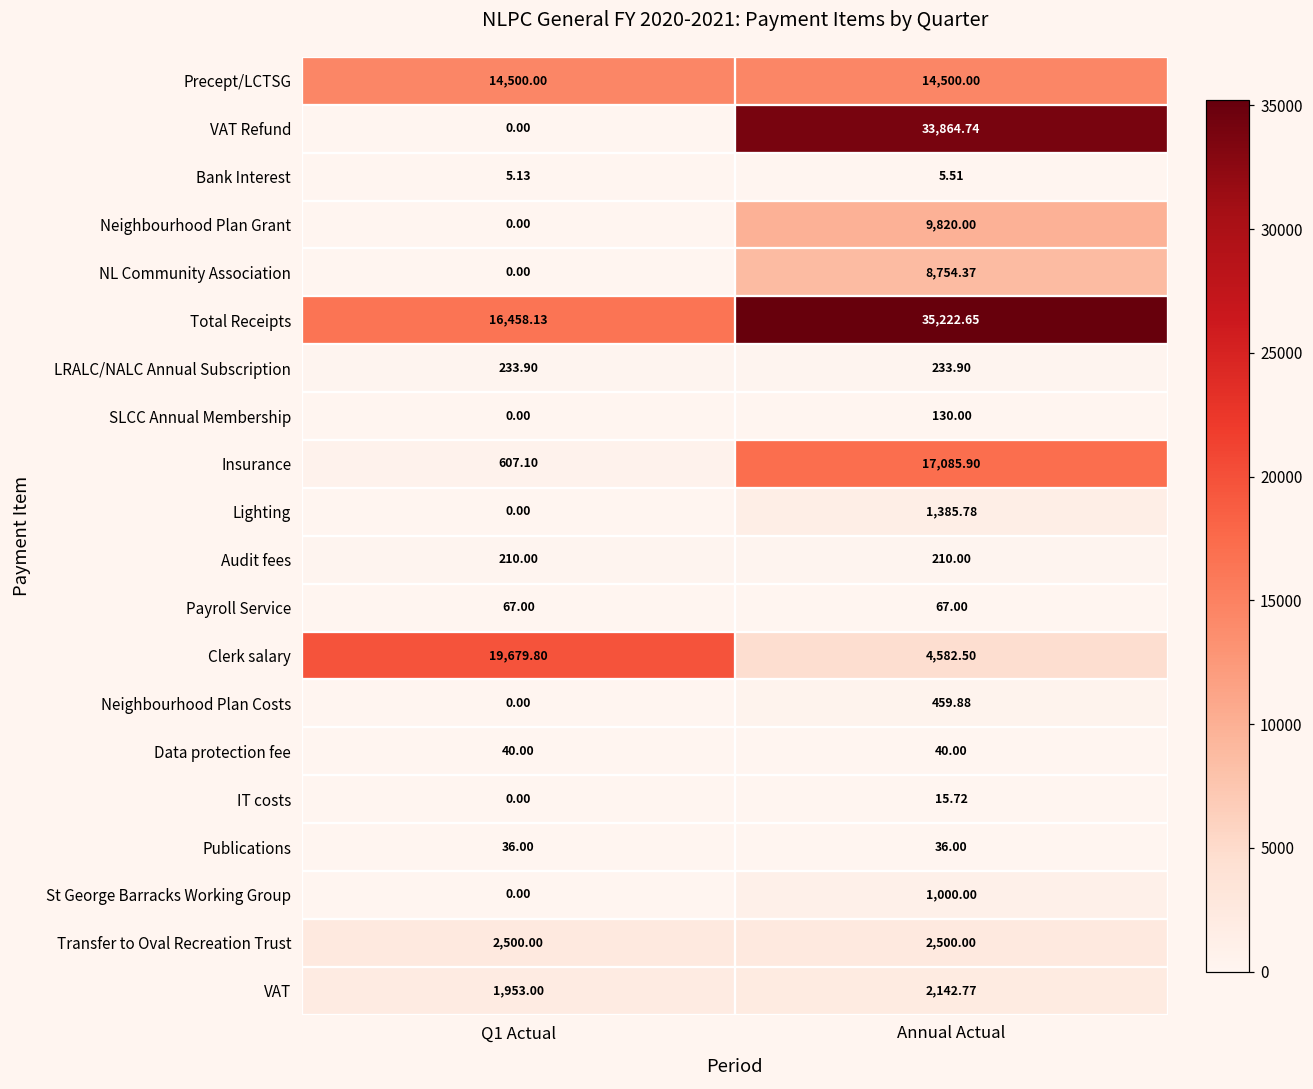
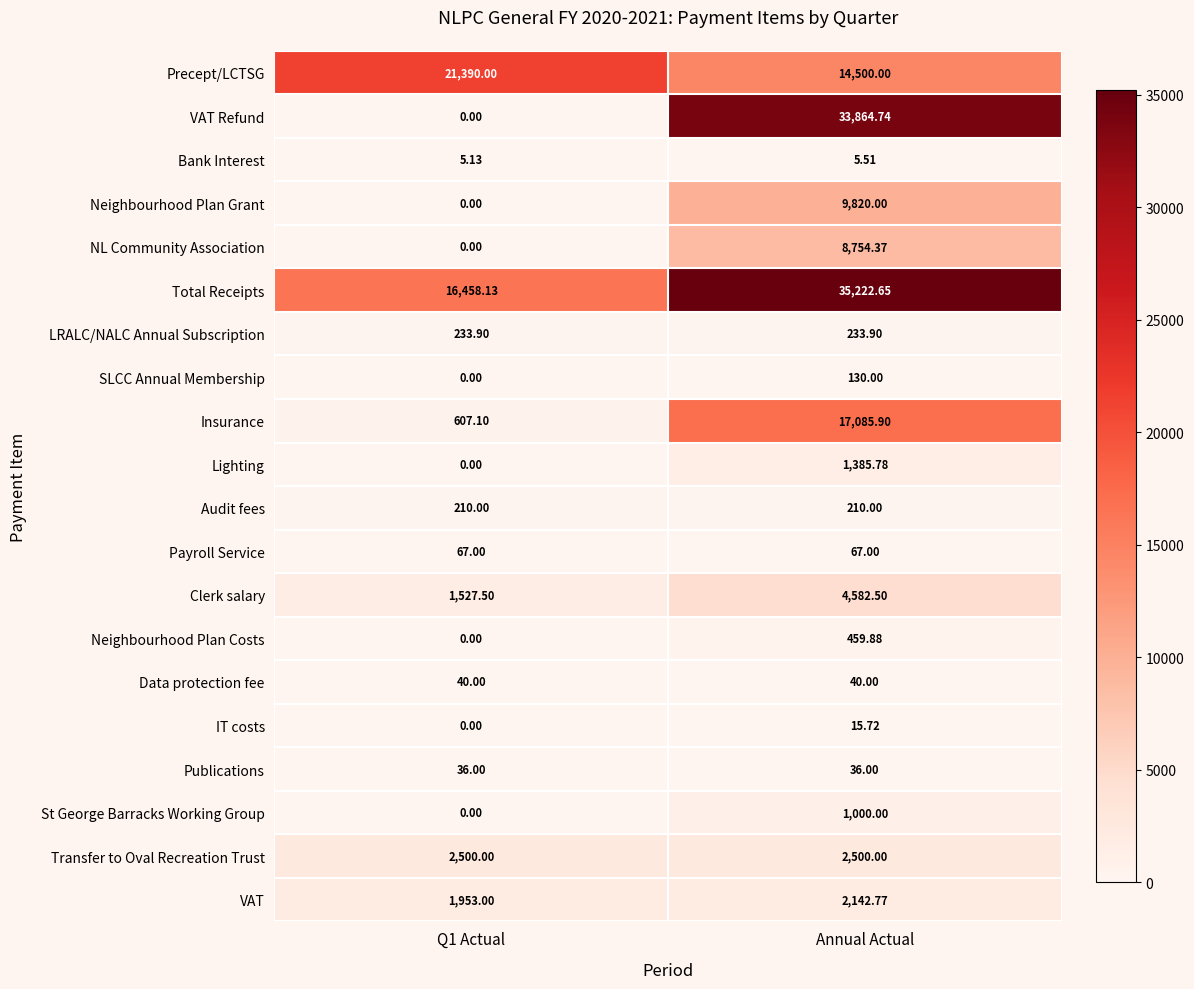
  {
    "Precept/LCTSG": {
-     "Q1 Actual": "14,500.00",
+     "Q1 Actual": "21,390.00",
      "Annual Actual": "14,500.00"
    },
    "VAT Refund": {
      "Q1 Actual": "0.00",
      "Annual Actual": "33,864.74"
    },
    "Bank Interest": {
      "Q1 Actual": "5.13",
      "Annual Actual": "5.51"
    },
    "Neighbourhood Plan Grant": {
      "Q1 Actual": "0.00",
      "Annual Actual": "9,820.00"
    },
    "NL Community Association": {
      "Q1 Actual": "0.00",
      "Annual Actual": "8,754.37"
    },
    "Total Receipts": {
      "Q1 Actual": "16,458.13",
      "Annual Actual": "35,222.65"
    },
    "LRALC/NALC Annual Subscription": {
      "Q1 Actual": "233.90",
      "Annual Actual": "233.90"
    },
    "SLCC Annual Membership": {
      "Q1 Actual": "0.00",
      "Annual Actual": "130.00"
    },
    "Insurance": {
      "Q1 Actual": "607.10",
      "Annual Actual": "17,085.90"
    },
    "Lighting": {
      "Q1 Actual": "0.00",
      "Annual Actual": "1,385.78"
    },
    "Audit fees": {
      "Q1 Actual": "210.00",
      "Annual Actual": "210.00"
    },
    "Payroll Service": {
      "Q1 Actual": "67.00",
      "Annual Actual": "67.00"
    },
    "Clerk salary": {
-     "Q1 Actual": "19,679.80",
+     "Q1 Actual": "1,527.50",
      "Annual Actual": "4,582.50"
    },
    "Neighbourhood Plan Costs": {
      "Q1 Actual": "0.00",
      "Annual Actual": "459.88"
    },
    "Data protection fee": {
      "Q1 Actual": "40.00",
      "Annual Actual": "40.00"
    },
    "IT costs": {
      "Q1 Actual": "0.00",
      "Annual Actual": "15.72"
    },
    "Publications": {
      "Q1 Actual": "36.00",
      "Annual Actual": "36.00"
    },
    "St George Barracks Working Group": {
      "Q1 Actual": "0.00",
      "Annual Actual": "1,000.00"
    },
    "Transfer to Oval Recreation Trust": {
      "Q1 Actual": "2,500.00",
      "Annual Actual": "2,500.00"
    },
    "VAT": {
      "Q1 Actual": "1,953.00",
      "Annual Actual": "2,142.77"
    }
  }
